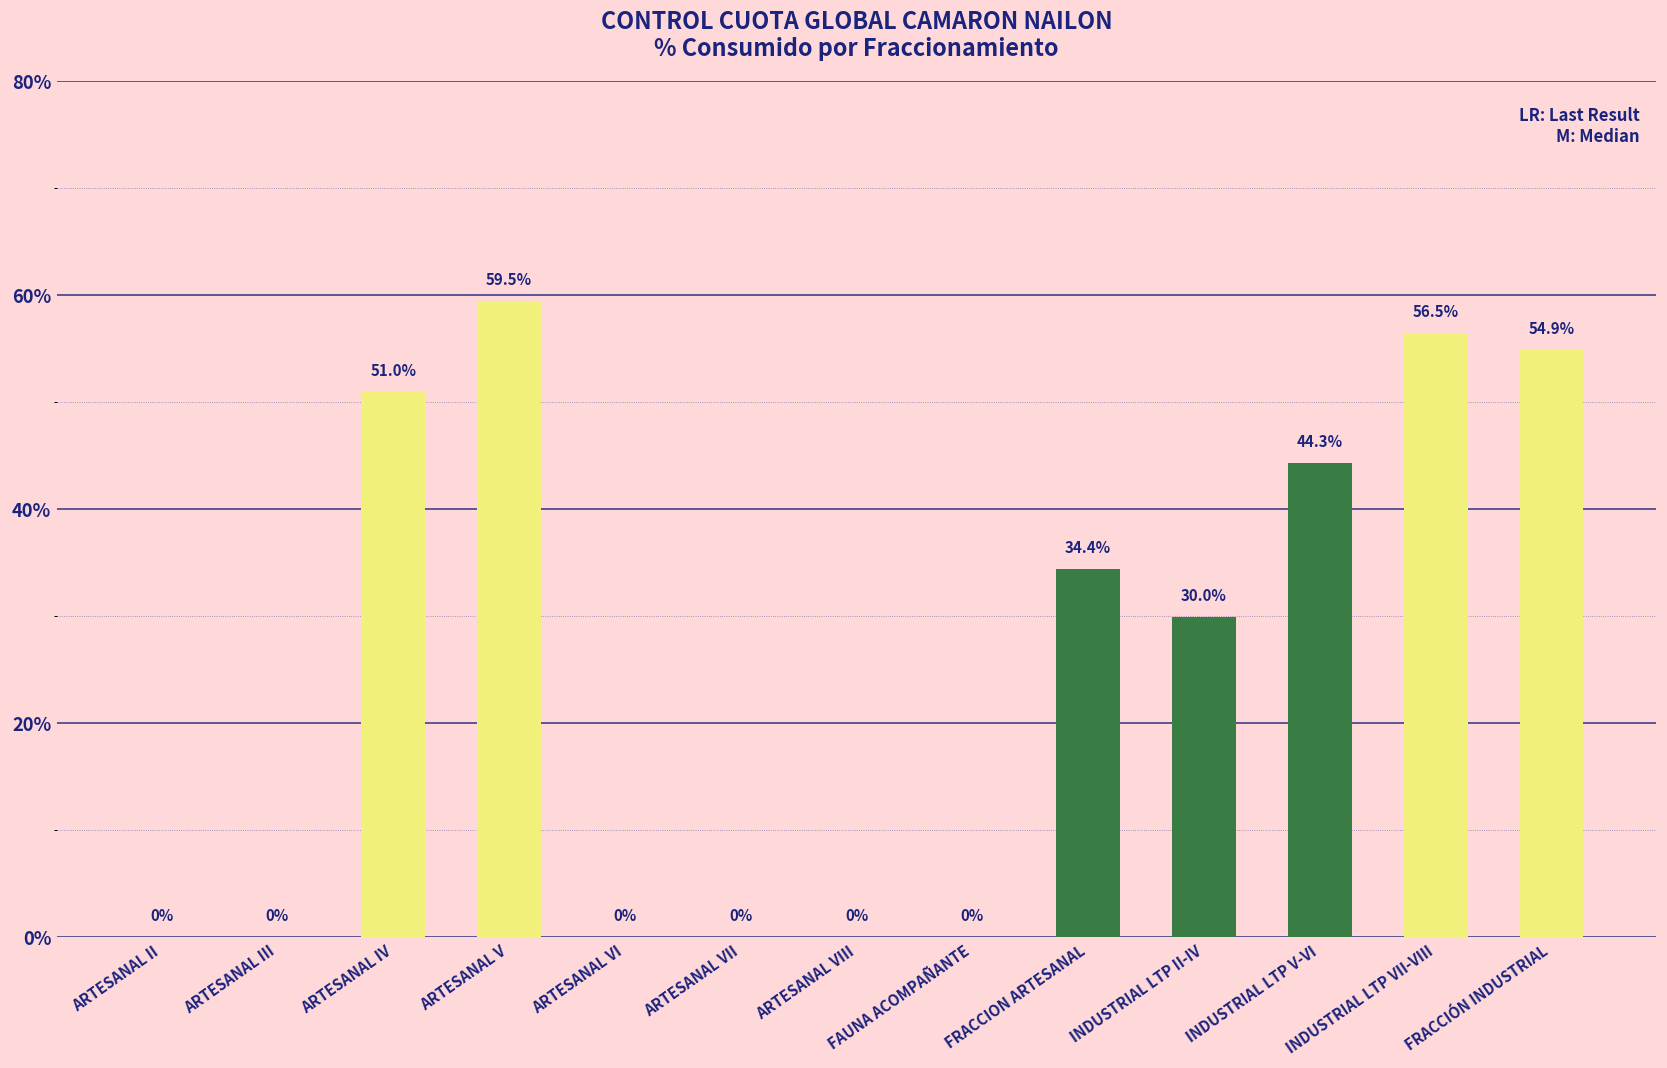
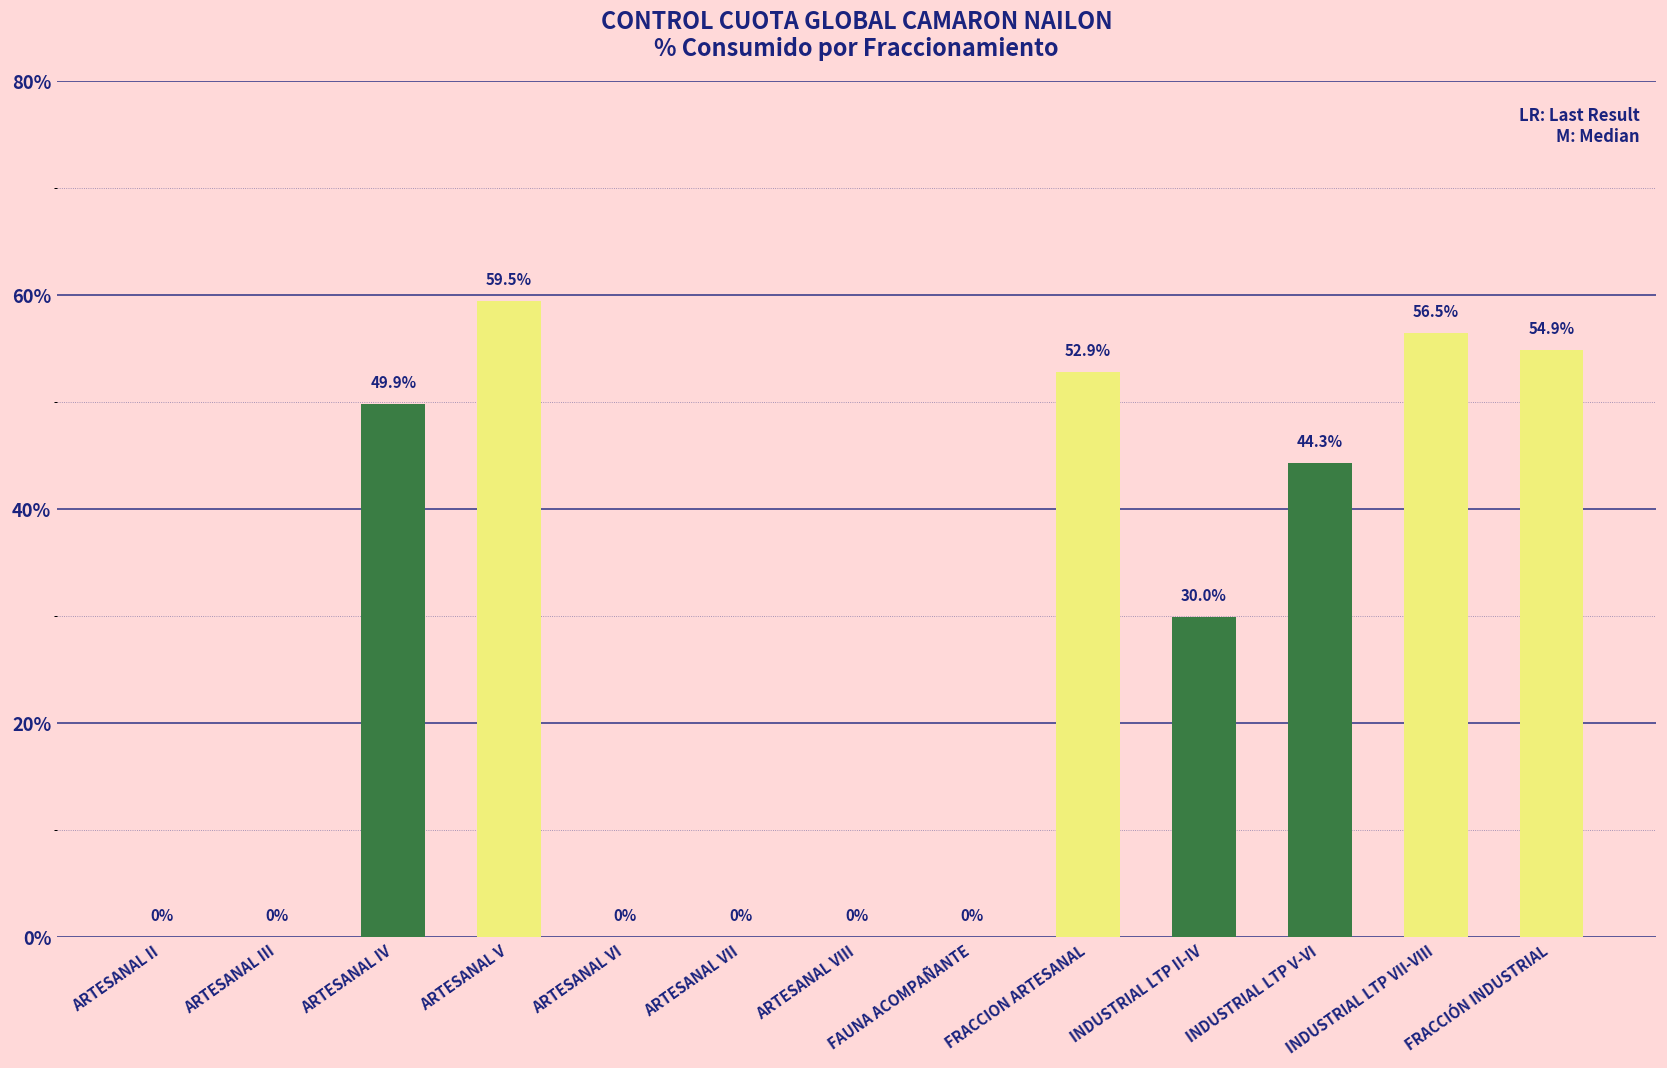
  {
    "ARTESANAL II": "0%",
    "ARTESANAL III": "0%",
-   "ARTESANAL IV": "51.0%",
+   "ARTESANAL IV": "49.9%",
    "ARTESANAL V": "59.5%",
    "ARTESANAL VI": "0%",
    "ARTESANAL VII": "0%",
    "ARTESANAL VIII": "0%",
    "FAUNA ACOMPAÑANTE": "0%",
-   "FRACCION ARTESANAL": "34.4%",
+   "FRACCION ARTESANAL": "52.9%",
    "INDUSTRIAL LTP II-IV": "30.0%",
    "INDUSTRIAL LTP V-VI": "44.3%",
    "INDUSTRIAL LTP VII-VIII": "56.5%",
    "FRACCIÓN INDUSTRIAL": "54.9%"
  }
